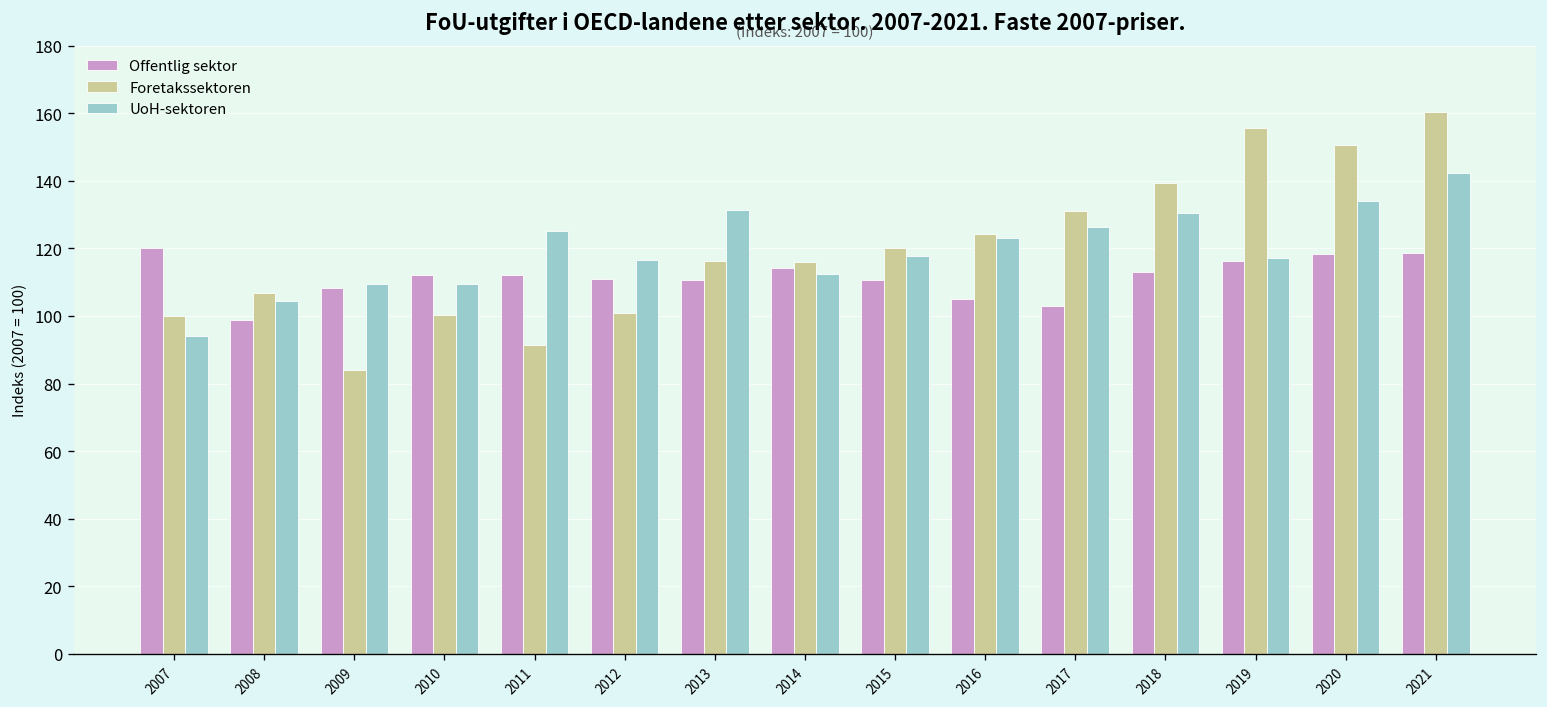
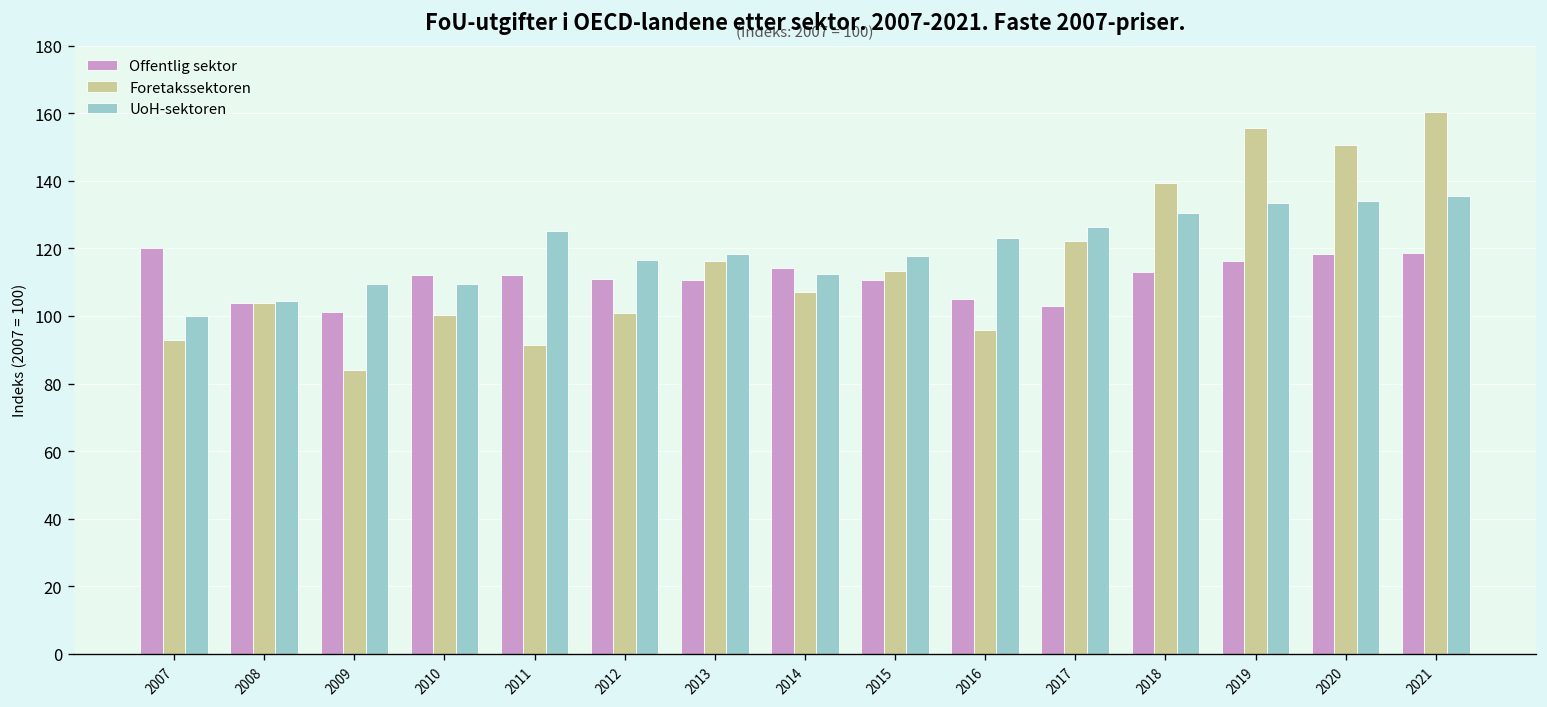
  {
    "Offentlig sektor": {
      "2007": 120,
-     "2008": 99,
-     "2009": 108,
+     "2008": 104,
+     "2009": 101,
      "2010": 112,
      "2011": 112,
      "2012": 111,
      "2013": 111,
      "2014": 114,
      "2015": 111,
      "2016": 105,
      "2017": 103,
      "2018": 113,
      "2019": 116,
      "2020": 118,
      "2021": 119
    },
    "Foretakssektoren": {
-     "2007": 100,
-     "2008": 107,
+     "2007": 93,
+     "2008": 104,
      "2009": 84,
      "2010": 100,
      "2011": 91,
      "2012": 101,
      "2013": 116,
-     "2014": 116,
-     "2015": 120,
-     "2016": 124,
-     "2017": 131,
+     "2014": 107,
+     "2015": 113,
+     "2016": 96,
+     "2017": 122,
      "2018": 139,
      "2019": 156,
      "2020": 151,
      "2021": 160
    },
    "UoH-sektoren": {
-     "2007": 94,
+     "2007": 100,
      "2008": 104,
      "2009": 109,
      "2010": 109,
      "2011": 125,
      "2012": 117,
-     "2013": 131,
+     "2013": 118,
      "2014": 112,
      "2015": 118,
      "2016": 123,
      "2017": 126,
      "2018": 131,
-     "2019": 117,
+     "2019": 134,
      "2020": 134,
-     "2021": 142
+     "2021": 135
    }
  }
